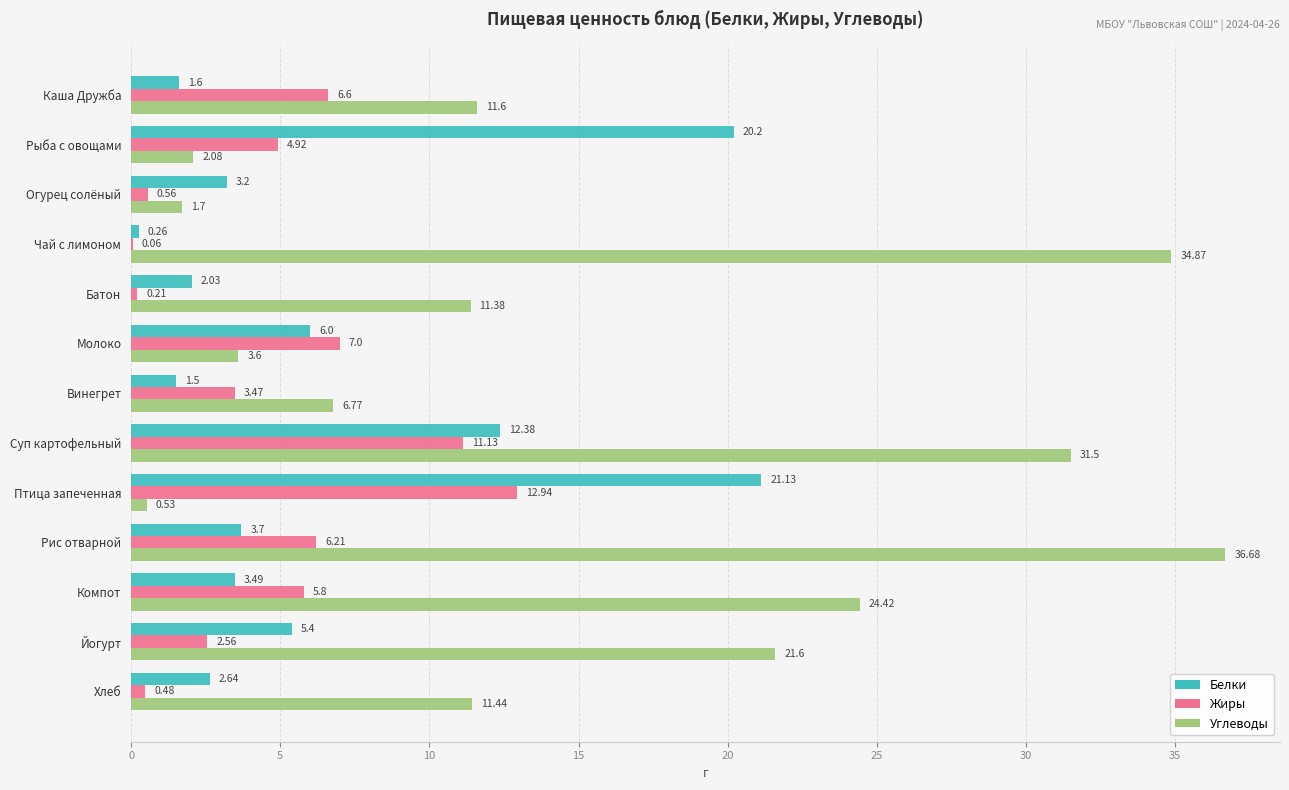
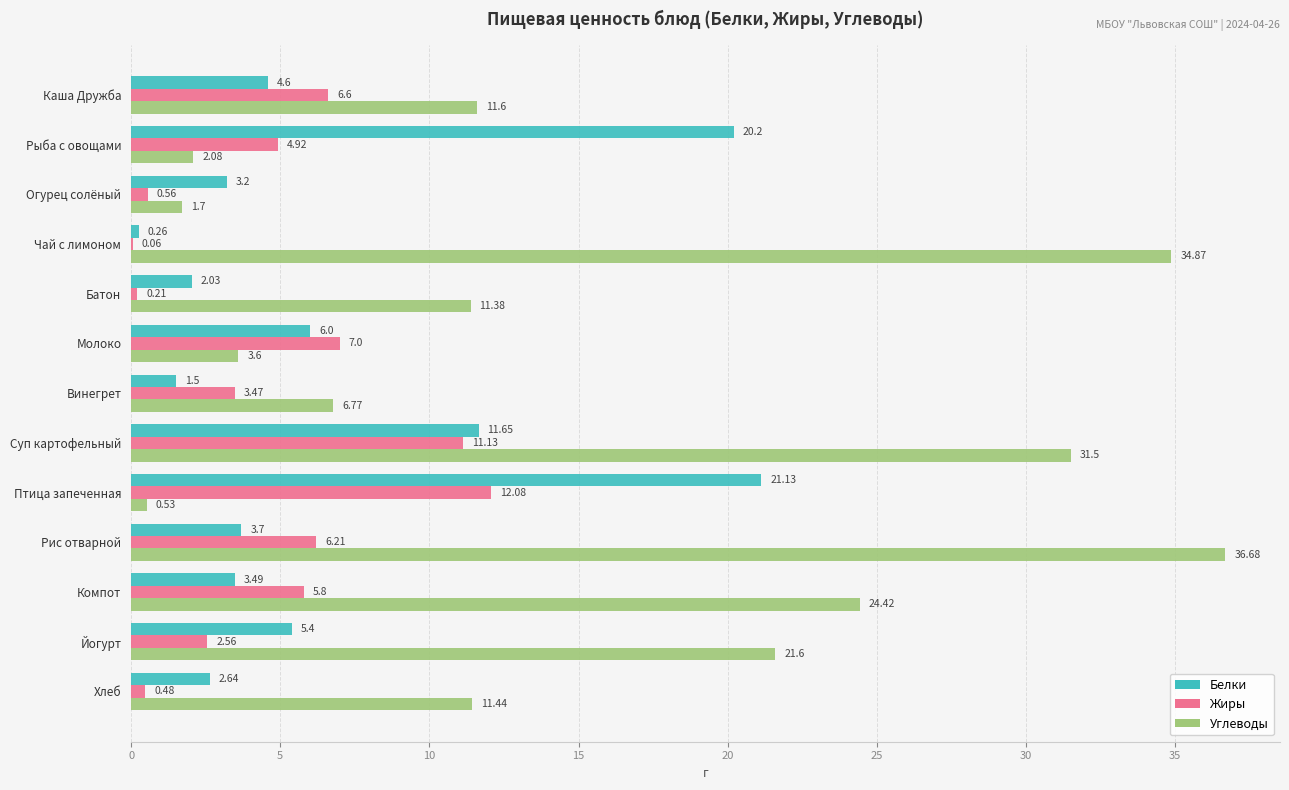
  {
    "Белки": {
-     "Каша Дружба": 1.6,
+     "Каша Дружба": 4.6,
      "Рыба с овощами": 20.2,
      "Огурец солёный": 3.2,
      "Чай с лимоном": 0.26,
      "Батон": 2.03,
      "Молоко": 6.0,
      "Винегрет": 1.5,
-     "Суп картофельный": 12.38,
+     "Суп картофельный": 11.65,
      "Птица запеченная": 21.13,
      "Рис отварной": 3.7,
      "Компот": 3.49,
      "Йогурт": 5.4,
      "Хлеб": 2.64
    },
    "Жиры": {
      "Каша Дружба": 6.6,
      "Рыба с овощами": 4.92,
      "Огурец солёный": 0.56,
      "Чай с лимоном": 0.06,
      "Батон": 0.21,
      "Молоко": 7.0,
      "Винегрет": 3.47,
      "Суп картофельный": 11.13,
-     "Птица запеченная": 12.94,
+     "Птица запеченная": 12.08,
      "Рис отварной": 6.21,
      "Компот": 5.8,
      "Йогурт": 2.56,
      "Хлеб": 0.48
    },
    "Углеводы": {
      "Каша Дружба": 11.6,
      "Рыба с овощами": 2.08,
      "Огурец солёный": 1.7,
      "Чай с лимоном": 34.87,
      "Батон": 11.38,
      "Молоко": 3.6,
      "Винегрет": 6.77,
      "Суп картофельный": 31.5,
      "Птица запеченная": 0.53,
      "Рис отварной": 36.68,
      "Компот": 24.42,
      "Йогурт": 21.6,
      "Хлеб": 11.44
    }
  }
